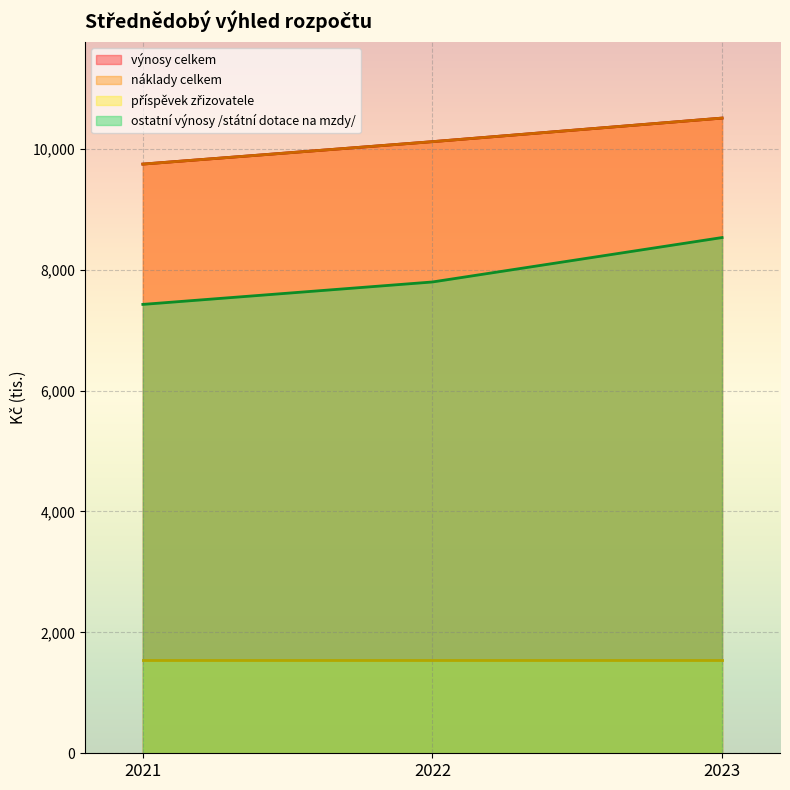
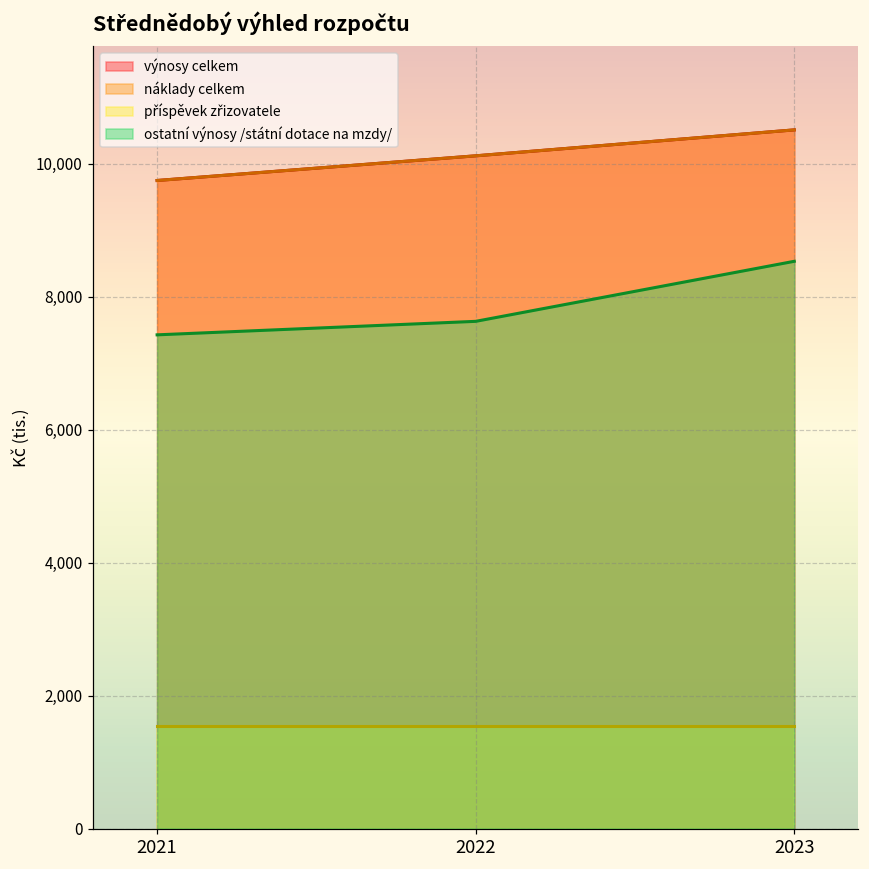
  {
    "ostatní výnosy /státní dotace na mzdy/": {
      "2021": "7,400",
-     "2022": "7,800",
+     "2022": "7,600",
      "2023": "8,500"
    }
  }
